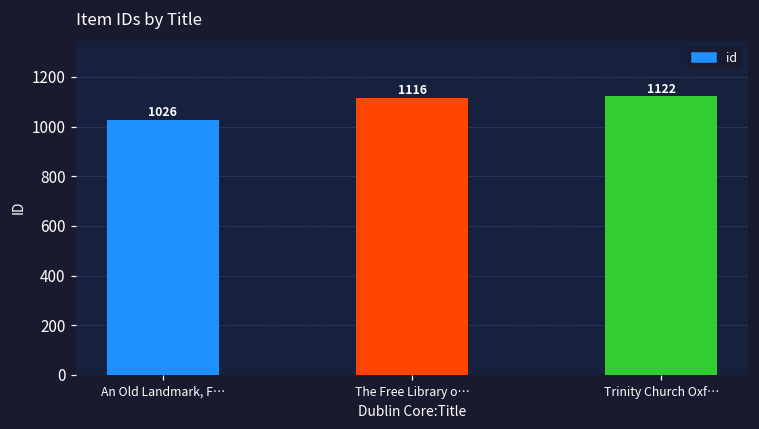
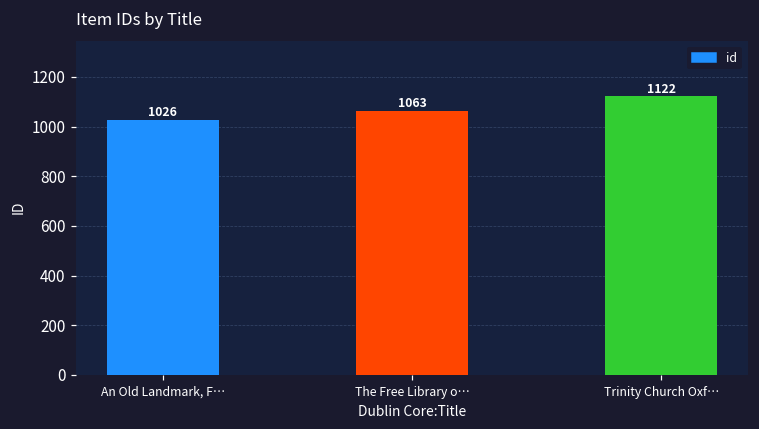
  {
    "An Old Landmark, F…": 1026,
-   "The Free Library o…": 1116,
+   "The Free Library o…": 1063,
    "Trinity Church Oxf…": 1122
  }
